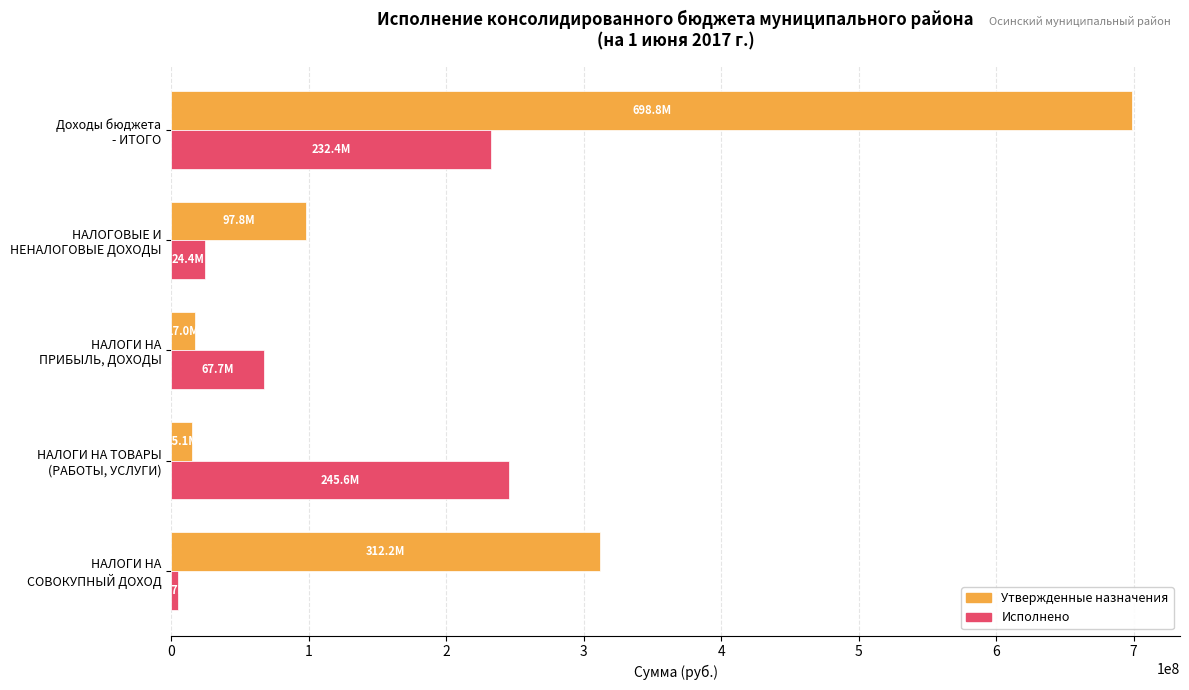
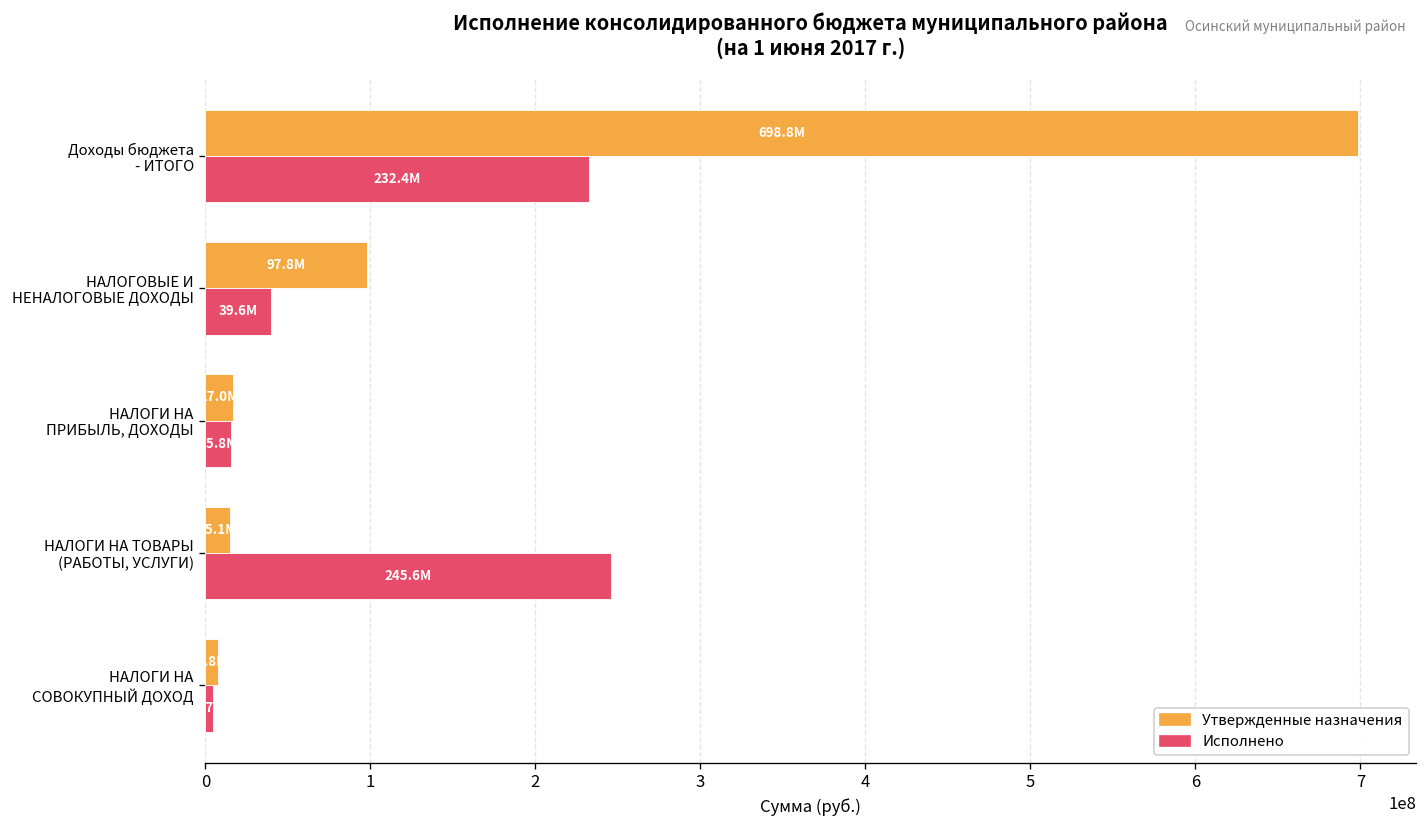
  {
    "Утвержденные назначения": {
-     "НАЛОГИ НА СОВОКУПНЫЙ ДОХОД": "312000000"
+     "НАЛОГИ НА СОВОКУПНЫЙ ДОХОД": "8000000"
    },
    "Исполнено": {
      "Доходы бюджета - ИТОГО": "232.4M",
-     "НАЛОГОВЫЕ И НЕНАЛОГОВЫЕ ДОХОДЫ": "24.4M",
-     "НАЛОГИ НА ПРИБЫЛЬ, ДОХОДЫ": "67.7M",
+     "НАЛОГОВЫЕ И НЕНАЛОГОВЫЕ ДОХОДЫ": "39.6M",
+     "НАЛОГИ НА ПРИБЫЛЬ, ДОХОДЫ": "15.8M",
      "НАЛОГИ НА ТОВАРЫ (РАБОТЫ, УСЛУГИ)": "245.6M"
    }
  }
